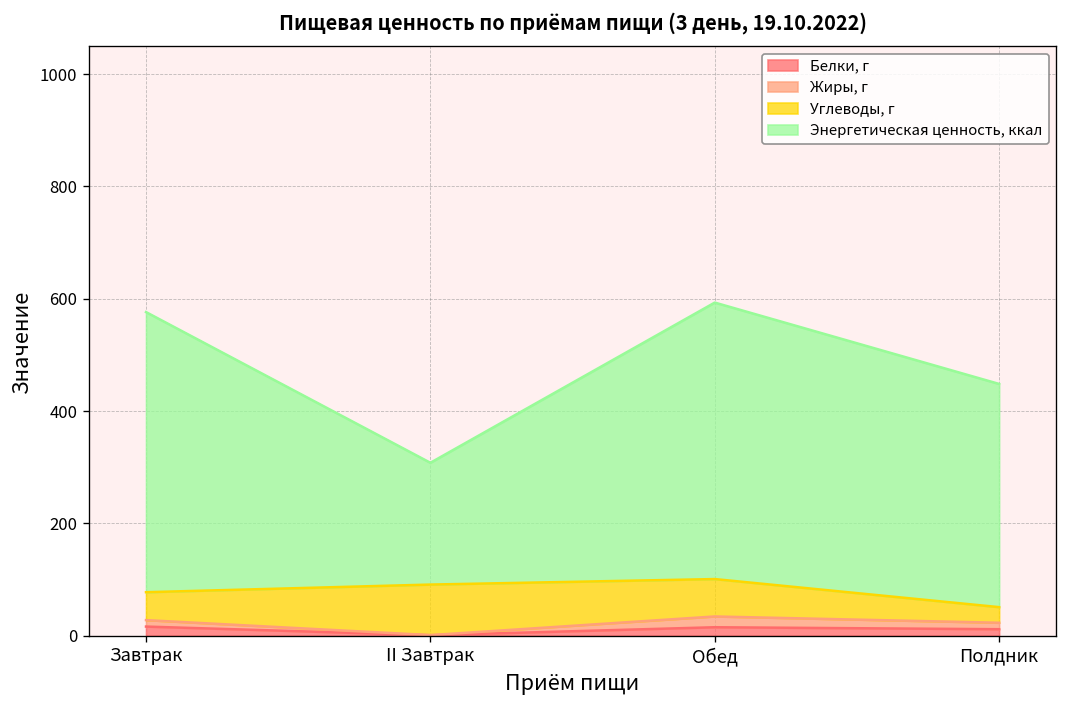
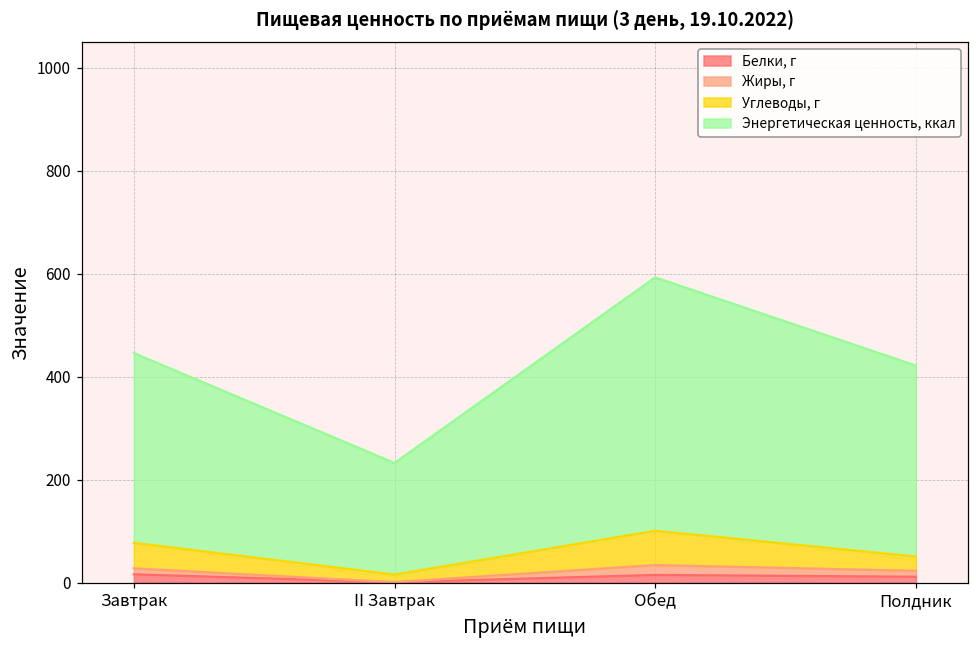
  {
    "Углеводы, г": {
      "Завтрак": 50,
-     "II Завтрак": 90,
+     "II Завтрак": 10,
      "Обед": 70,
      "Полдник": 30
    },
    "Энергетическая ценность, ккал": {
-     "Завтрак": 500,
+     "Завтрак": 370,
      "II Завтрак": 220,
      "Обед": 490,
-     "Полдник": 400
+     "Полдник": 370
    }
  }
